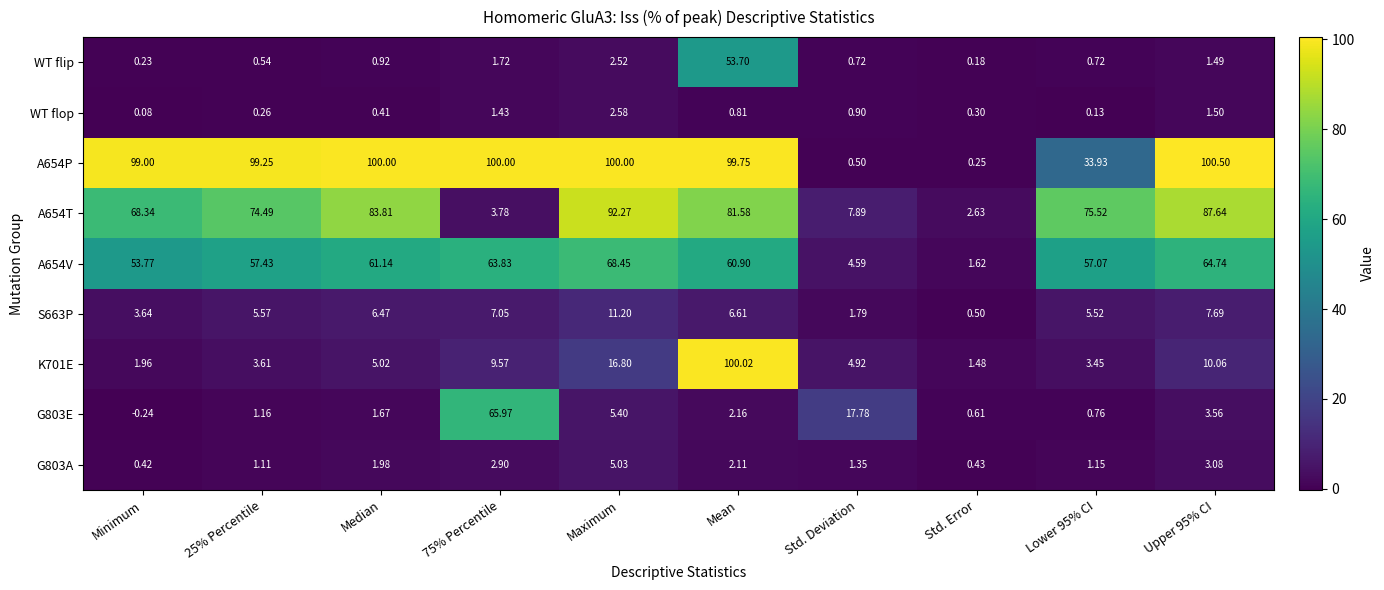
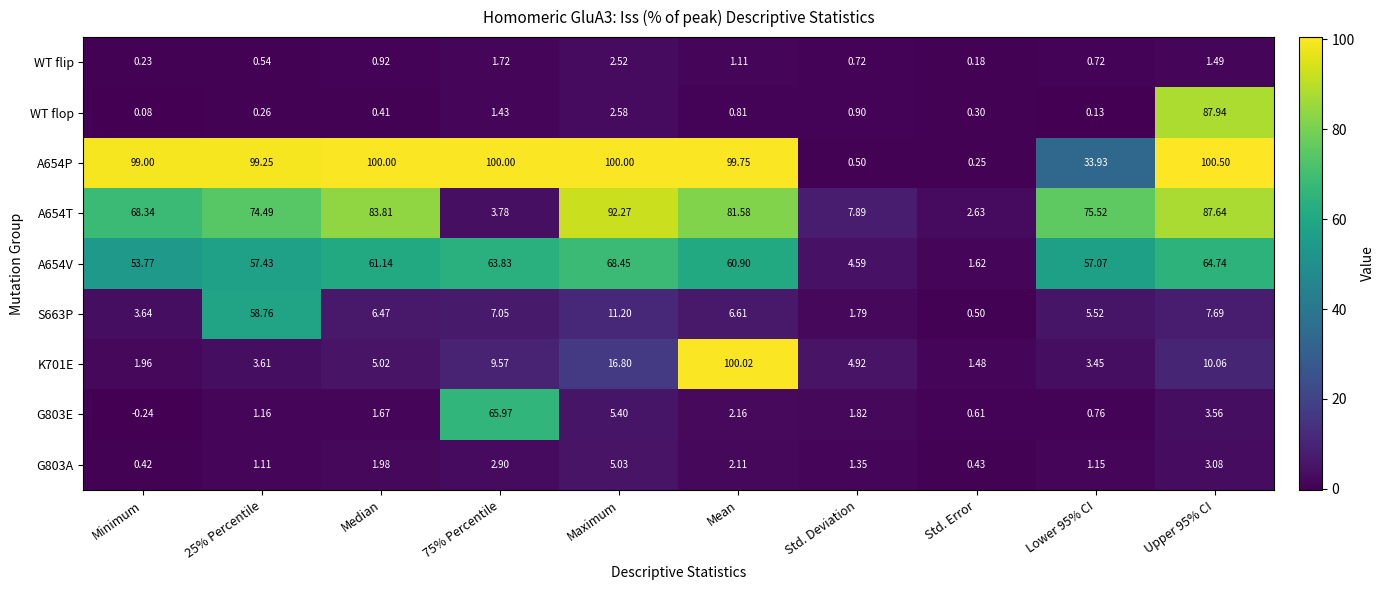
  {
    "WT flip": {
      "Minimum": 0.23,
      "25% Percentile": 0.54,
      "Median": 0.92,
      "75% Percentile": 1.72,
      "Maximum": 2.52,
-     "Mean": 53.70,
+     "Mean": 1.11,
      "Std. Deviation": 0.72,
      "Std. Error": 0.18,
      "Lower 95% CI": 0.72,
      "Upper 95% CI": 1.49
    },
    "WT flop": {
      "Minimum": 0.08,
      "25% Percentile": 0.26,
      "Median": 0.41,
      "75% Percentile": 1.43,
      "Maximum": 2.58,
      "Mean": 0.81,
      "Std. Deviation": 0.90,
      "Std. Error": 0.30,
      "Lower 95% CI": 0.13,
-     "Upper 95% CI": 1.50
+     "Upper 95% CI": 87.94
    },
    "A654P": {
      "Minimum": 99.00,
      "25% Percentile": 99.25,
      "Median": 100.00,
      "75% Percentile": 100.00,
      "Maximum": 100.00,
      "Mean": 99.75,
      "Std. Deviation": 0.50,
      "Std. Error": 0.25,
      "Lower 95% CI": 33.93,
      "Upper 95% CI": 100.50
    },
    "A654T": {
      "Minimum": 68.34,
      "25% Percentile": 74.49,
      "Median": 83.81,
      "75% Percentile": 3.78,
      "Maximum": 92.27,
      "Mean": 81.58,
      "Std. Deviation": 7.89,
      "Std. Error": 2.63,
      "Lower 95% CI": 75.52,
      "Upper 95% CI": 87.64
    },
    "A654V": {
      "Minimum": 53.77,
      "25% Percentile": 57.43,
      "Median": 61.14,
      "75% Percentile": 63.83,
      "Maximum": 68.45,
      "Mean": 60.90,
      "Std. Deviation": 4.59,
      "Std. Error": 1.62,
      "Lower 95% CI": 57.07,
      "Upper 95% CI": 64.74
    },
    "S663P": {
      "Minimum": 3.64,
-     "25% Percentile": 5.57,
+     "25% Percentile": 58.76,
      "Median": 6.47,
      "75% Percentile": 7.05,
      "Maximum": 11.20,
      "Mean": 6.61,
      "Std. Deviation": 1.79,
      "Std. Error": 0.50,
      "Lower 95% CI": 5.52,
      "Upper 95% CI": 7.69
    },
    "K701E": {
      "Minimum": 1.96,
      "25% Percentile": 3.61,
      "Median": 5.02,
      "75% Percentile": 9.57,
      "Maximum": 16.80,
      "Mean": 100.02,
      "Std. Deviation": 4.92,
      "Std. Error": 1.48,
      "Lower 95% CI": 3.45,
      "Upper 95% CI": 10.06
    },
    "G803E": {
      "Minimum": -0.24,
      "25% Percentile": 1.16,
      "Median": 1.67,
      "75% Percentile": 65.97,
      "Maximum": 5.40,
      "Mean": 2.16,
-     "Std. Deviation": 17.78,
+     "Std. Deviation": 1.82,
      "Std. Error": 0.61,
      "Lower 95% CI": 0.76,
      "Upper 95% CI": 3.56
    },
    "G803A": {
      "Minimum": 0.42,
      "25% Percentile": 1.11,
      "Median": 1.98,
      "75% Percentile": 2.90,
      "Maximum": 5.03,
      "Mean": 2.11,
      "Std. Deviation": 1.35,
      "Std. Error": 0.43,
      "Lower 95% CI": 1.15,
      "Upper 95% CI": 3.08
    }
  }
